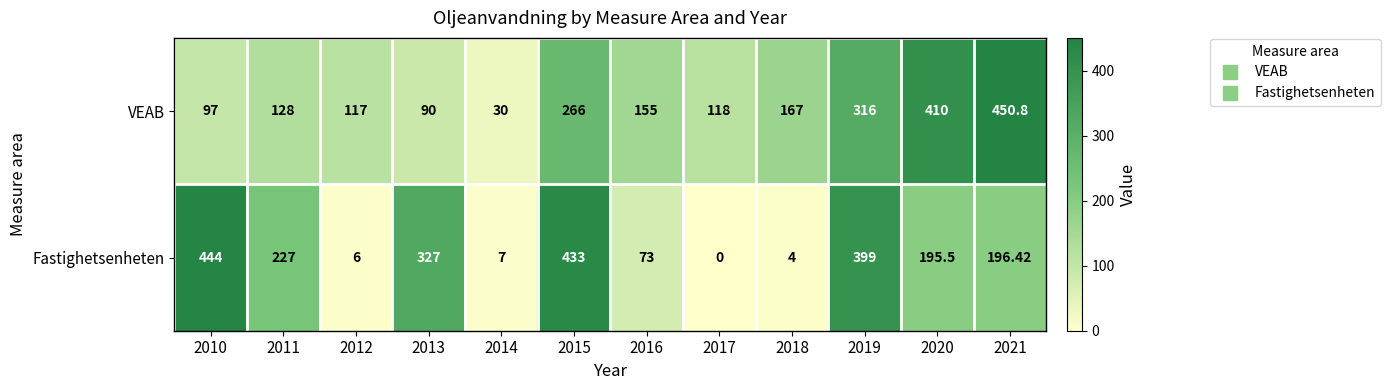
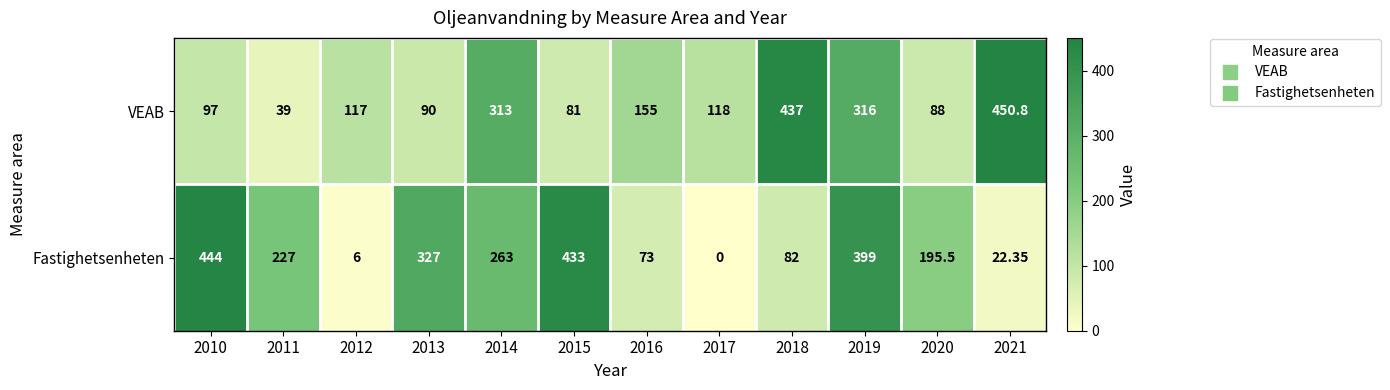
  {
    "VEAB": {
      "2010": 97,
-     "2011": 128,
+     "2011": 39,
      "2012": 117,
      "2013": 90,
-     "2014": 30,
-     "2015": 266,
+     "2014": 313,
+     "2015": 81,
      "2016": 155,
      "2017": 118,
-     "2018": 167,
+     "2018": 437,
      "2019": 316,
-     "2020": 410,
+     "2020": 88,
      "2021": 450.8
    },
    "Fastighetsenheten": {
      "2010": 444,
      "2011": 227,
      "2012": 6,
      "2013": 327,
-     "2014": 7,
+     "2014": 263,
      "2015": 433,
      "2016": 73,
      "2017": 0,
-     "2018": 4,
+     "2018": 82,
      "2019": 399,
      "2020": 195.5,
-     "2021": 196.42
+     "2021": 22.35
    }
  }
